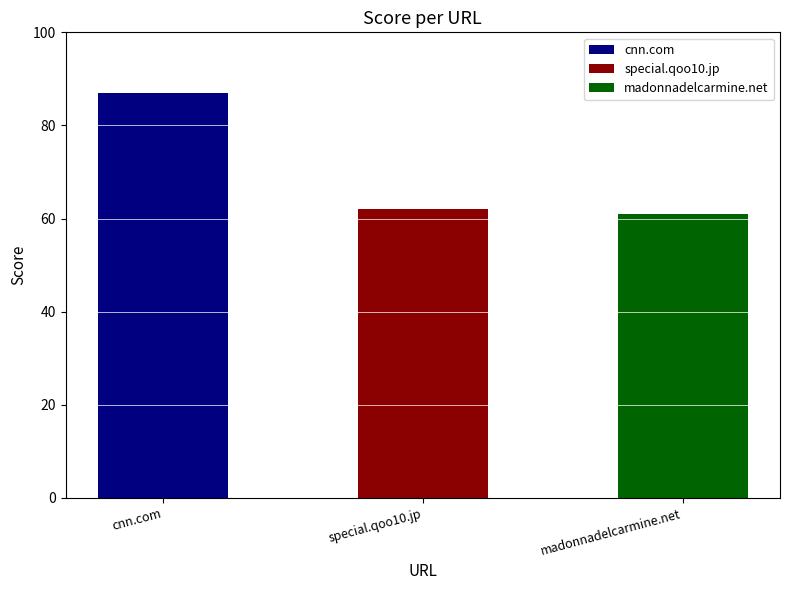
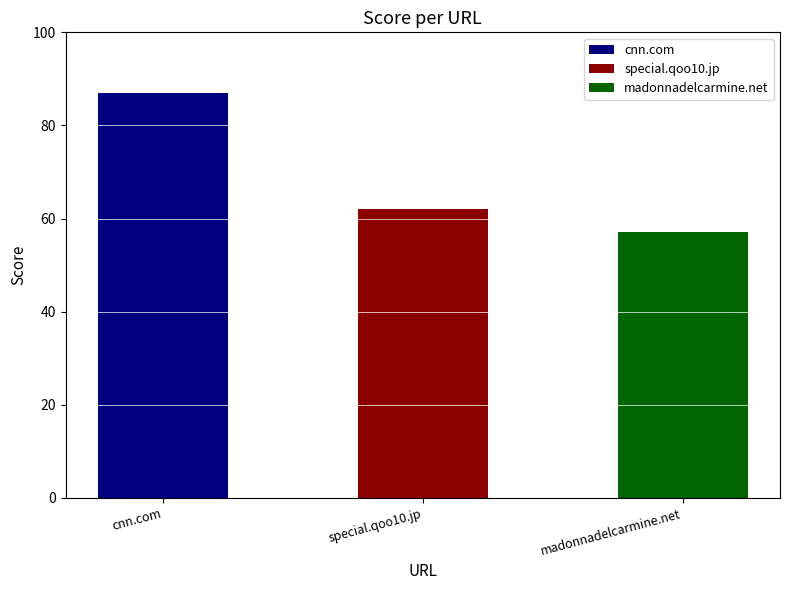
  {
    "cnn.com": 87,
    "special.qoo10.jp": 62,
-   "madonnadelcarmine.net": 61
+   "madonnadelcarmine.net": 57
  }
